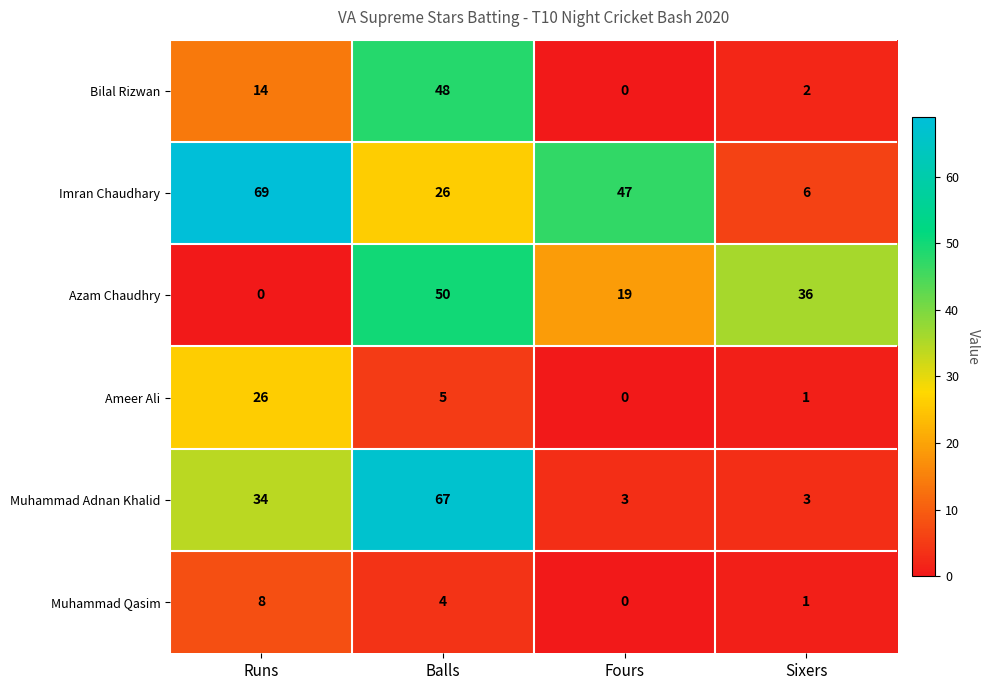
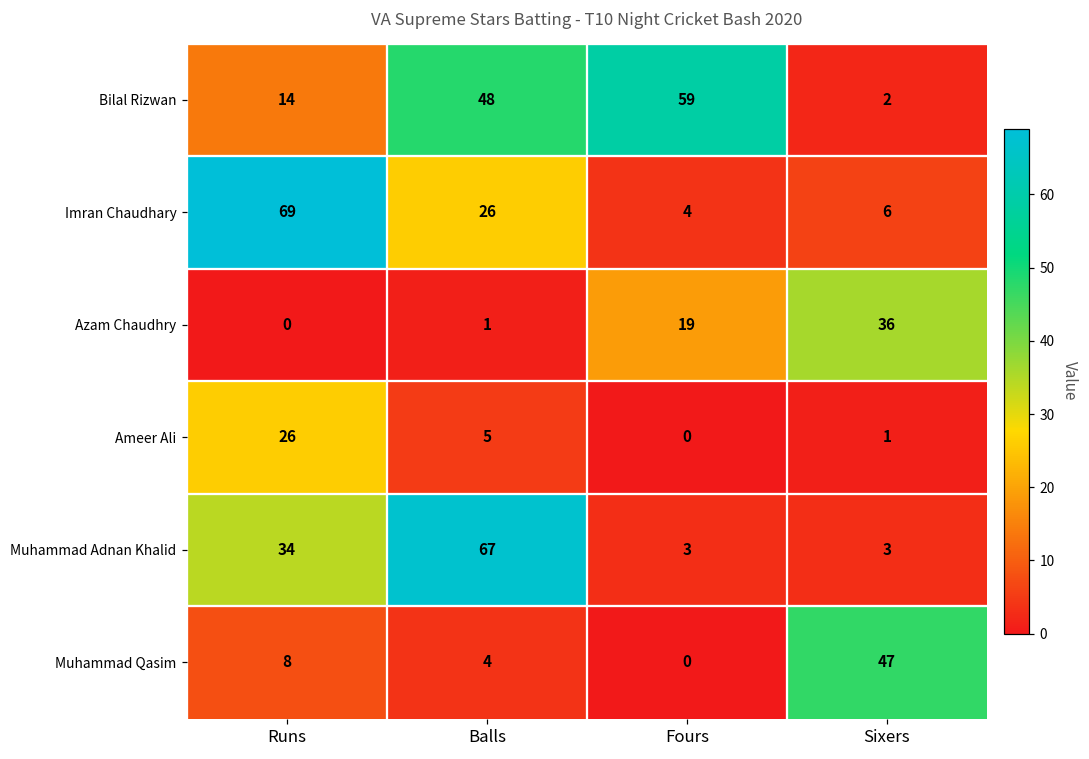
  {
    "Bilal Rizwan": {
      "Runs": 14,
      "Balls": 48,
-     "Fours": 0,
+     "Fours": 59,
      "Sixers": 2
    },
    "Imran Chaudhary": {
      "Runs": 69,
      "Balls": 26,
-     "Fours": 47,
+     "Fours": 4,
      "Sixers": 6
    },
    "Azam Chaudhry": {
      "Runs": 0,
-     "Balls": 50,
+     "Balls": 1,
      "Fours": 19,
      "Sixers": 36
    },
    "Ameer Ali": {
      "Runs": 26,
      "Balls": 5,
      "Fours": 0,
      "Sixers": 1
    },
    "Muhammad Adnan Khalid": {
      "Runs": 34,
      "Balls": 67,
      "Fours": 3,
      "Sixers": 3
    },
    "Muhammad Qasim": {
      "Runs": 8,
      "Balls": 4,
      "Fours": 0,
-     "Sixers": 1
+     "Sixers": 47
    }
  }
